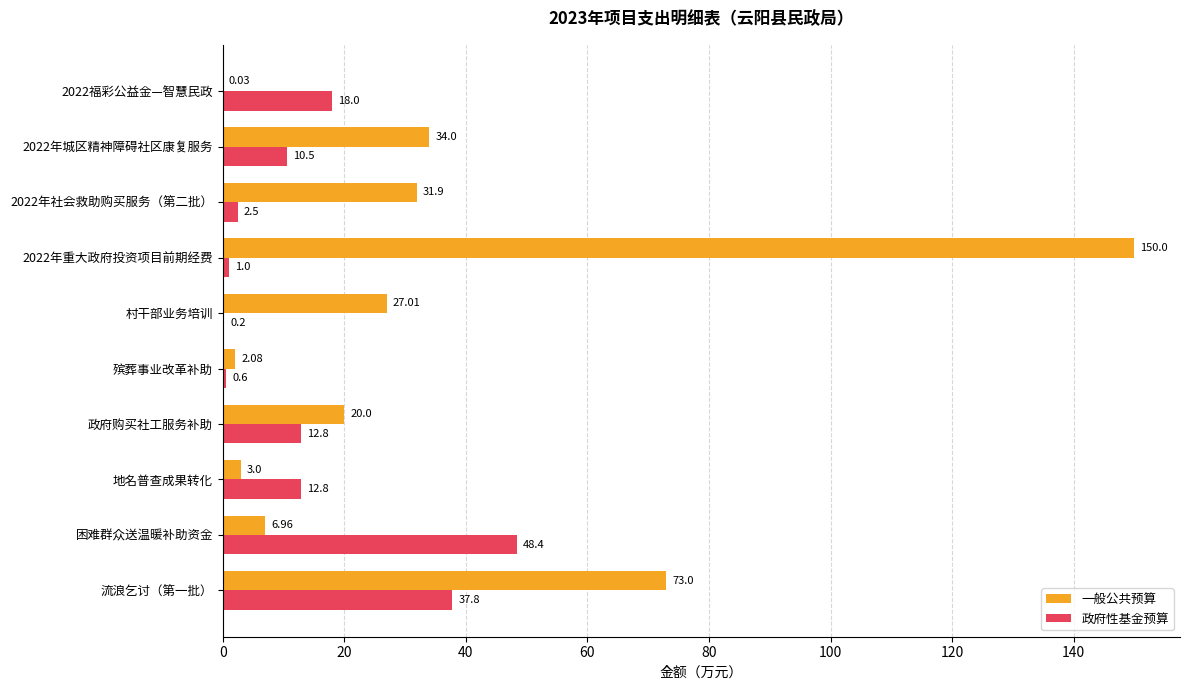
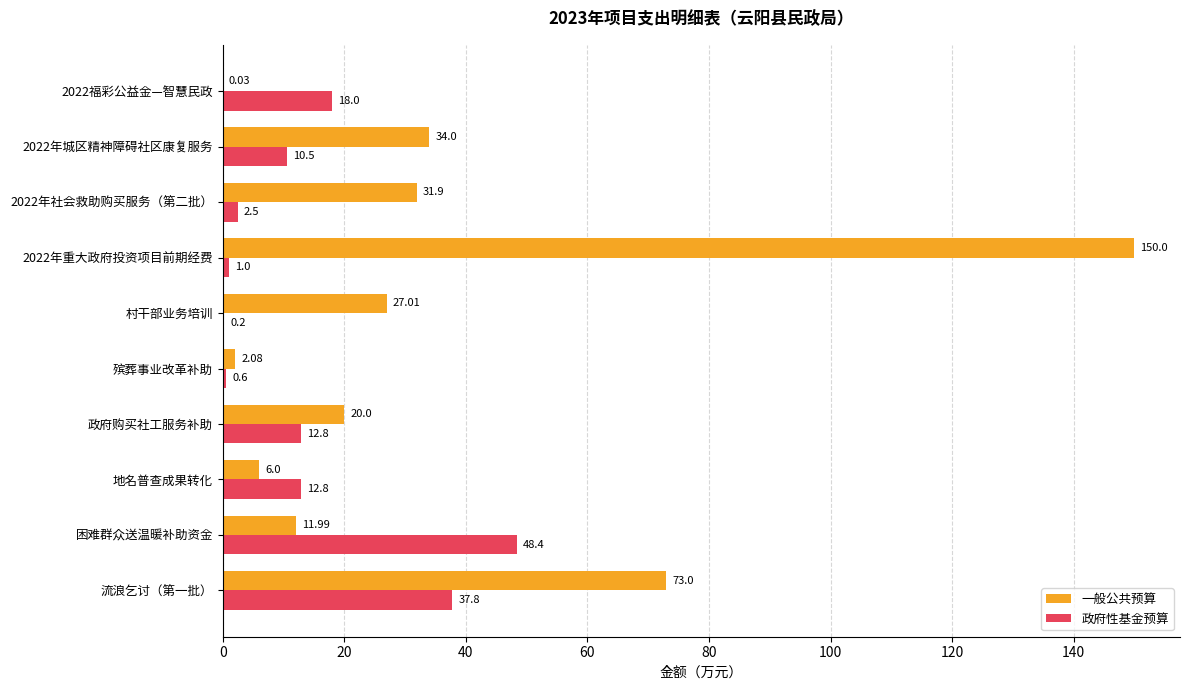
  {
    "一般公共预算": {
      "2022福彩公益金—智慧民政": 0.03,
      "2022年城区精神障碍社区康复服务": 34.0,
      "2022年社会救助购买服务（第二批）": 31.9,
      "2022年重大政府投资项目前期经费": 150.0,
      "村干部业务培训": 27.01,
      "殡葬事业改革补助": 2.08,
      "政府购买社工服务补助": 20.0,
-     "地名普查成果转化": 3.0,
-     "困难群众送温暖补助资金": 6.96,
+     "地名普查成果转化": 6.0,
+     "困难群众送温暖补助资金": 11.99,
      "流浪乞讨（第一批）": 73.0
    },
    "政府性基金预算": {
      "2022福彩公益金—智慧民政": 18.0,
      "2022年城区精神障碍社区康复服务": 10.5,
      "2022年社会救助购买服务（第二批）": 2.5,
      "2022年重大政府投资项目前期经费": 1.0,
      "村干部业务培训": 0.2,
      "殡葬事业改革补助": 0.6,
      "政府购买社工服务补助": 12.8,
      "地名普查成果转化": 12.8,
      "困难群众送温暖补助资金": 48.4,
      "流浪乞讨（第一批）": 37.8
    }
  }
